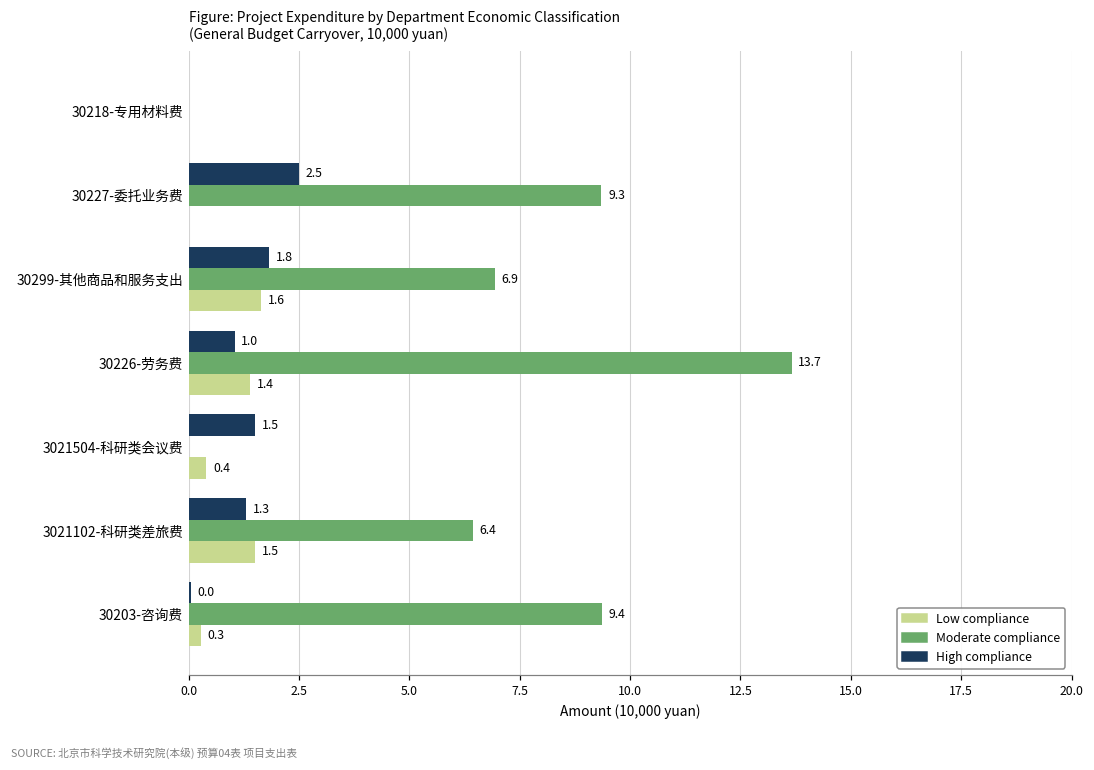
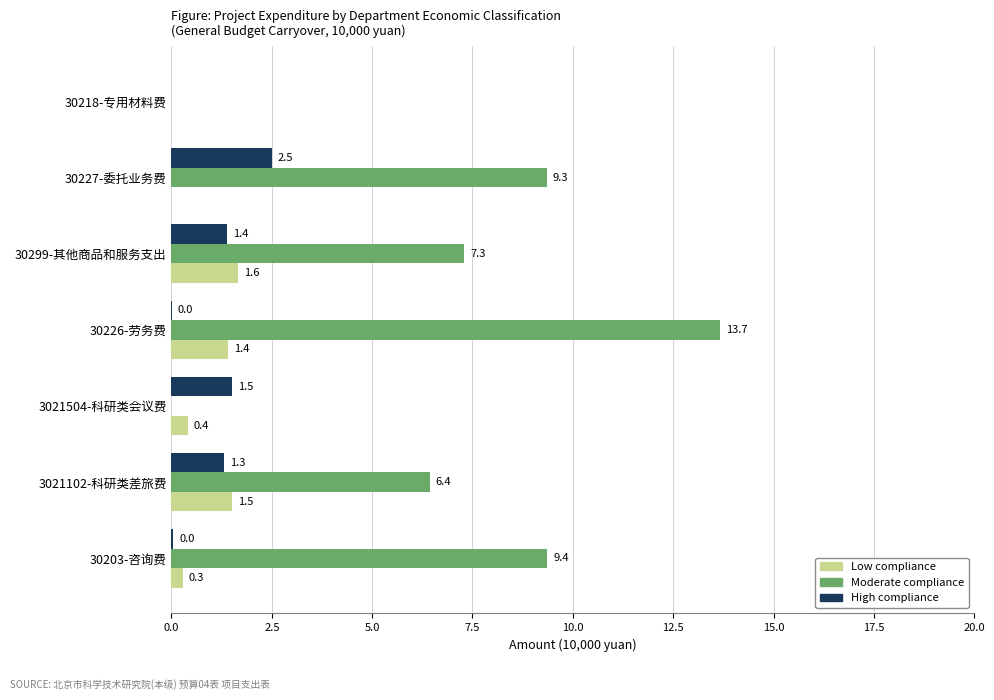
  {
    "Low compliance": {
      "30299-其他商品和服务支出": 1.6,
      "30226-劳务费": 1.4,
      "3021504-科研类会议费": 0.4,
      "3021102-科研类差旅费": 1.5,
      "30203-咨询费": 0.3
    },
    "Moderate compliance": {
      "30227-委托业务费": 9.3,
-     "30299-其他商品和服务支出": 6.9,
+     "30299-其他商品和服务支出": 7.3,
      "30226-劳务费": 13.7,
      "3021102-科研类差旅费": 6.4,
      "30203-咨询费": 9.4
    },
    "High compliance": {
      "30227-委托业务费": 2.5,
-     "30299-其他商品和服务支出": 1.8,
-     "30226-劳务费": 1.0,
+     "30299-其他商品和服务支出": 1.4,
+     "30226-劳务费": 0.0,
      "3021504-科研类会议费": 1.5,
      "3021102-科研类差旅费": 1.3,
      "30203-咨询费": 0.0
    }
  }
